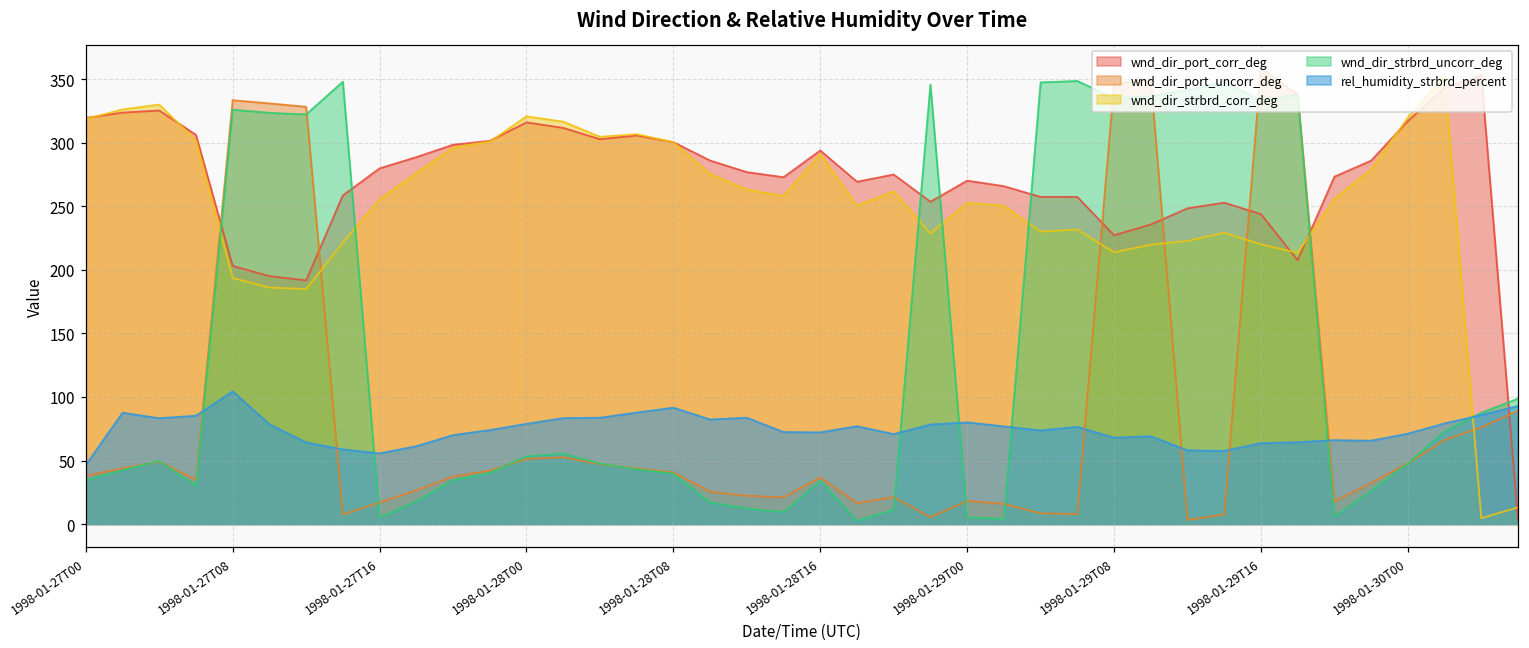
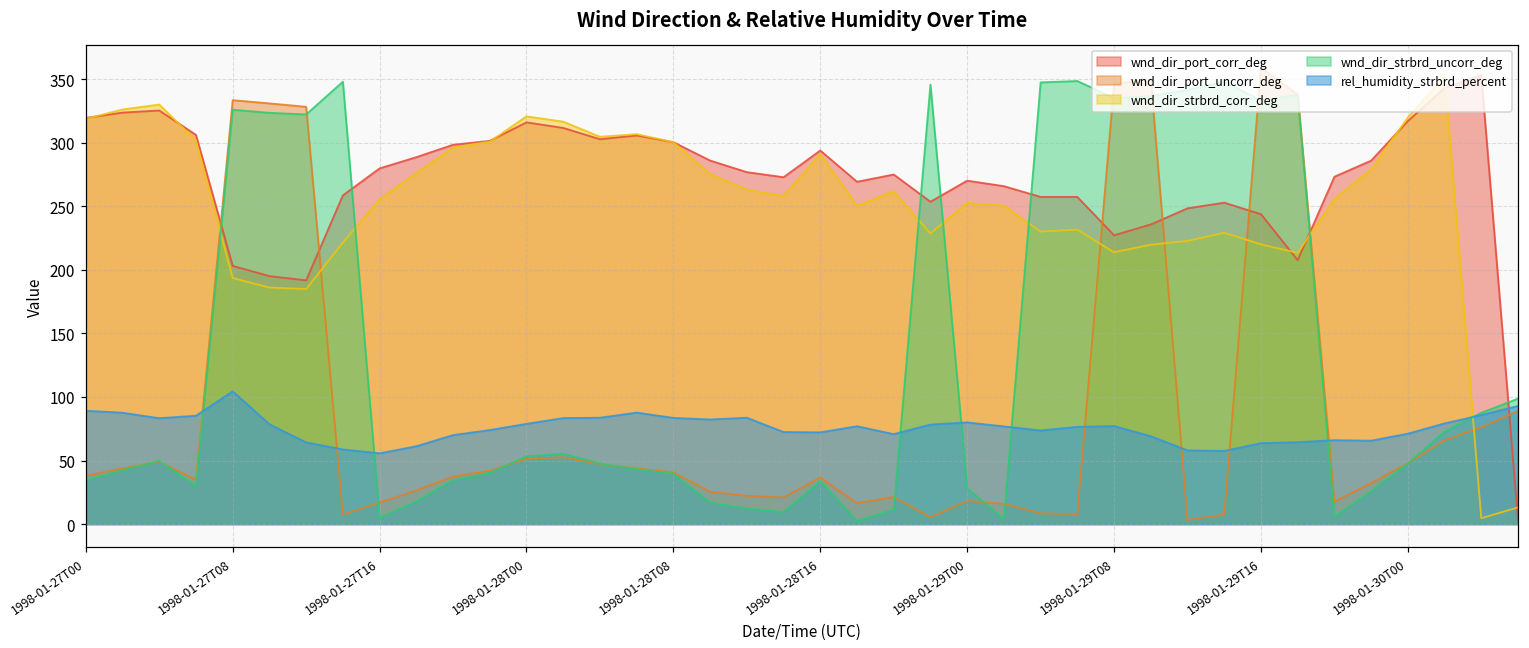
  {
    "wnd_dir_strbrd_uncorr_deg": {
      "1998-01-27T00": 34,
      "1998-01-27T08": 326,
      "1998-01-27T16": 5,
      "1998-01-28T16": 34,
-     "1998-01-29T00": 5
+     "1998-01-29T00": 28
    },
    "rel_humidity_strbrd_percent": {
-     "1998-01-27T00": 46,
+     "1998-01-27T00": 89,
      "1998-01-27T08": 104,
      "1998-01-27T16": 56,
      "1998-01-28T00": 79,
-     "1998-01-28T08": 92,
+     "1998-01-28T08": 84,
      "1998-01-28T16": 72,
      "1998-01-29T00": 80,
-     "1998-01-29T08": 68,
+     "1998-01-29T08": 77,
      "1998-01-29T16": 64,
      "1998-01-30T00": 71
    }
  }
